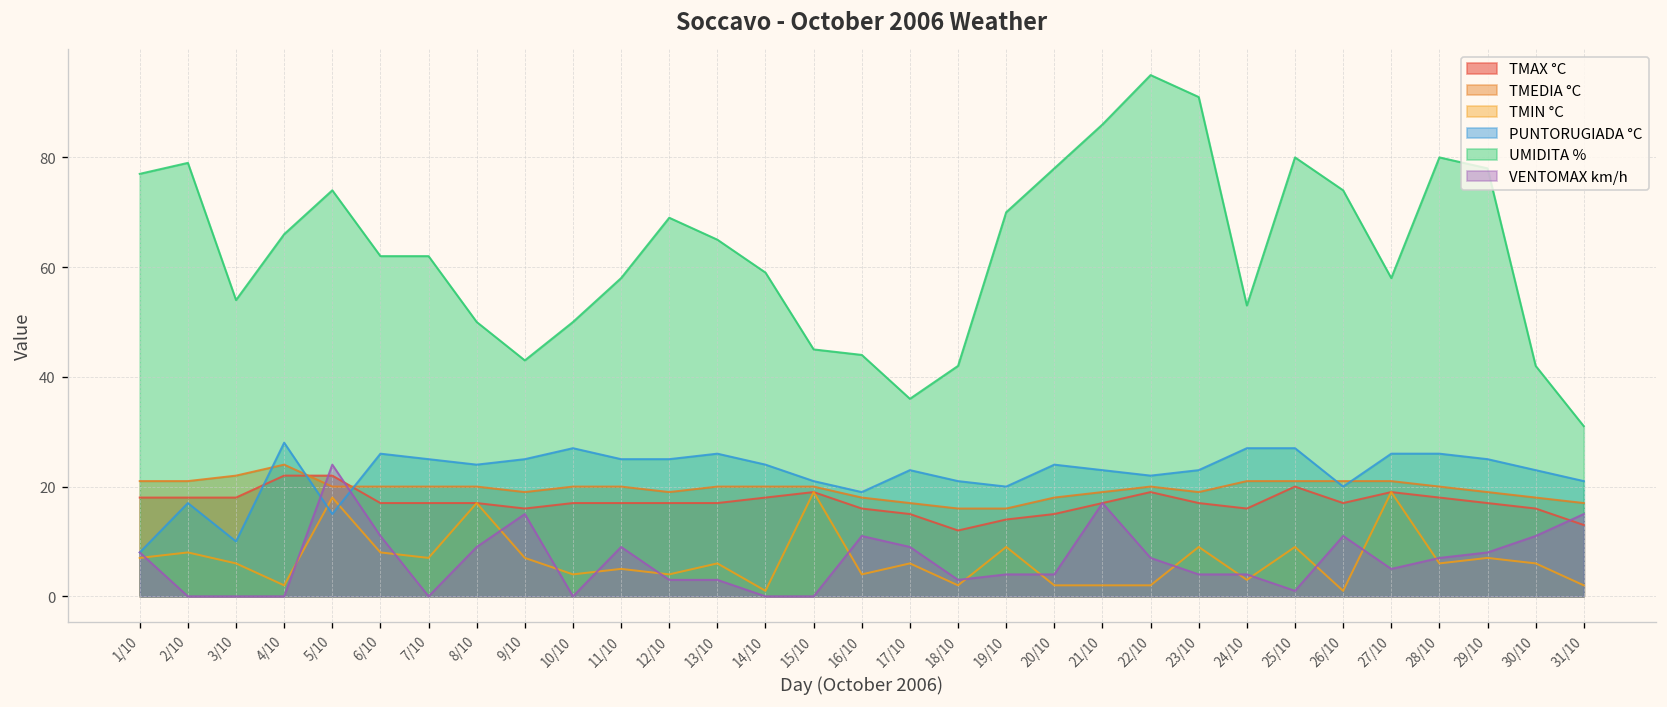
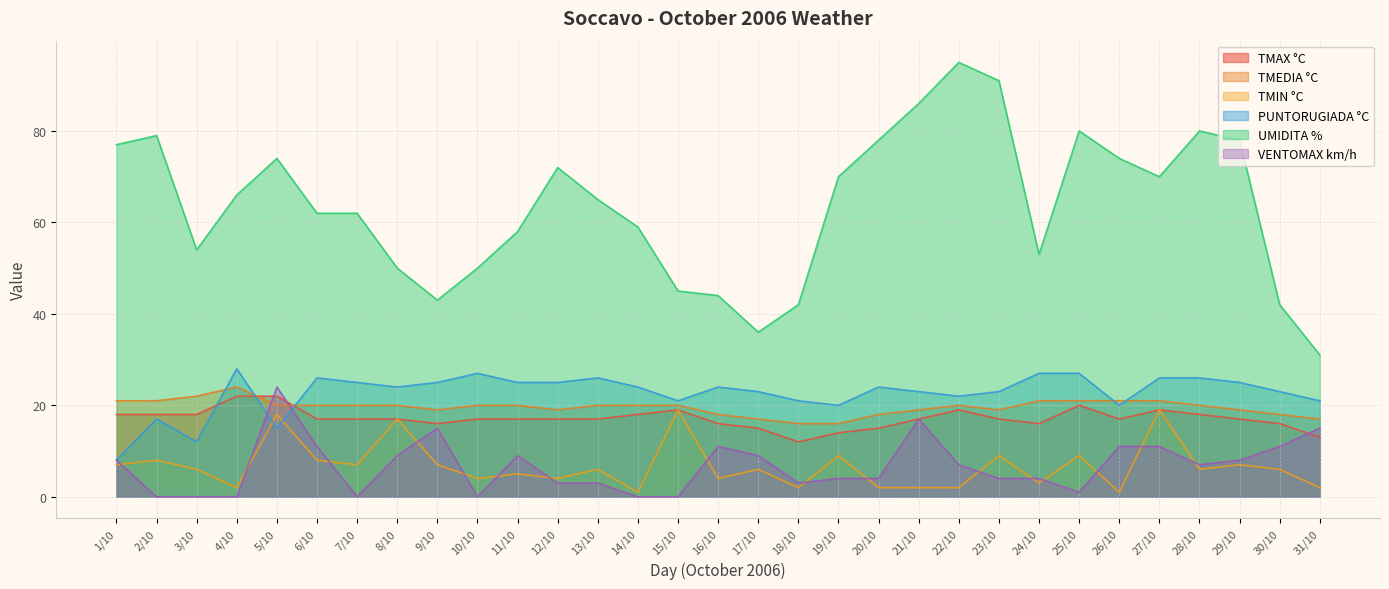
  {
    "PUNTORUGIADA °C": {
      "2/10": 17,
-     "3/10": 10,
+     "3/10": 12,
      "4/10": 28,
      "5/10": 15,
      "6/10": 26,
      "7/10": 25,
      "8/10": 24,
      "9/10": 25,
      "10/10": 27,
      "11/10": 25,
      "12/10": 25,
      "13/10": 26,
      "14/10": 24,
      "15/10": 21,
-     "16/10": 19,
+     "16/10": 24,
      "17/10": 23,
      "18/10": 21,
      "19/10": 20,
      "20/10": 24,
      "21/10": 23,
      "22/10": 22,
      "23/10": 23,
      "24/10": 27,
      "25/10": 27,
      "26/10": 20,
      "27/10": 26,
      "28/10": 26,
      "29/10": 25,
      "30/10": 23,
      "31/10": 21
    },
    "UMIDITA %": {
      "1/10": 77,
      "2/10": 79,
      "3/10": 54,
      "4/10": 66,
      "5/10": 74,
      "6/10": 62,
      "7/10": 62,
      "8/10": 50,
      "9/10": 43,
      "10/10": 50,
      "11/10": 58,
-     "12/10": 69,
+     "12/10": 72,
      "13/10": 65,
      "14/10": 59,
      "15/10": 45,
      "16/10": 44,
      "17/10": 36,
      "18/10": 42,
      "19/10": 70,
      "20/10": 78,
      "21/10": 86,
      "22/10": 95,
      "23/10": 91,
      "24/10": 53,
      "25/10": 80,
      "26/10": 74,
-     "27/10": 58,
+     "27/10": 70,
      "28/10": 80,
      "30/10": 42,
      "31/10": 31
    },
    "VENTOMAX km/h": {
      "2/10": 0,
      "3/10": 0,
      "4/10": 0,
      "5/10": 24,
      "6/10": 11,
      "7/10": 0,
      "8/10": 9,
      "9/10": 15,
      "10/10": 0,
      "11/10": 9,
      "12/10": 3,
      "13/10": 3,
      "14/10": 0,
      "15/10": 0,
      "16/10": 11,
      "17/10": 9,
      "18/10": 3,
      "19/10": 4,
      "20/10": 4,
      "22/10": 7,
      "23/10": 4,
      "24/10": 4,
      "25/10": 1,
      "26/10": 11,
-     "27/10": 5,
+     "27/10": 11,
      "28/10": 7,
      "29/10": 8,
      "30/10": 11,
      "31/10": 15
    }
  }
